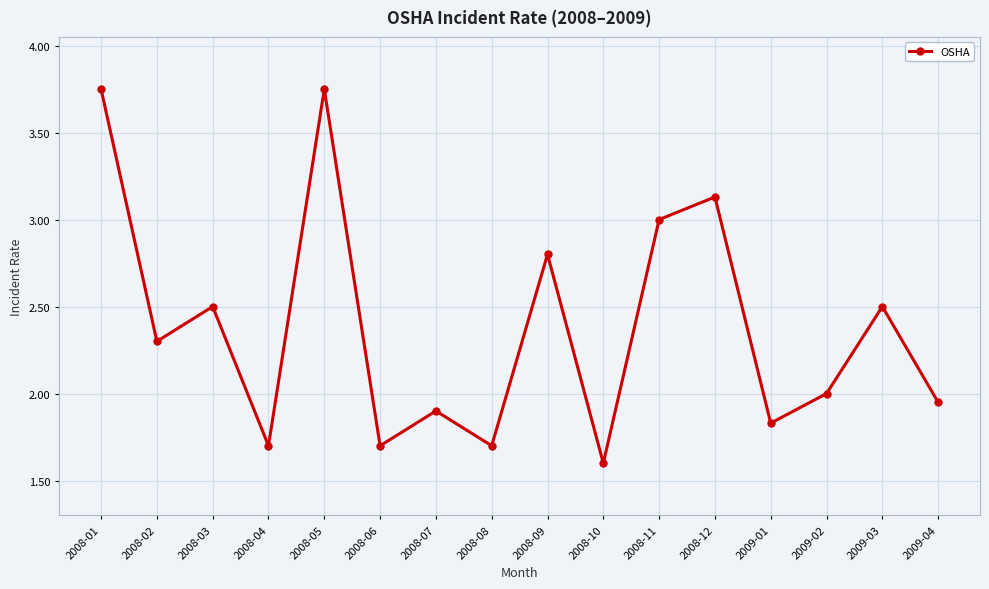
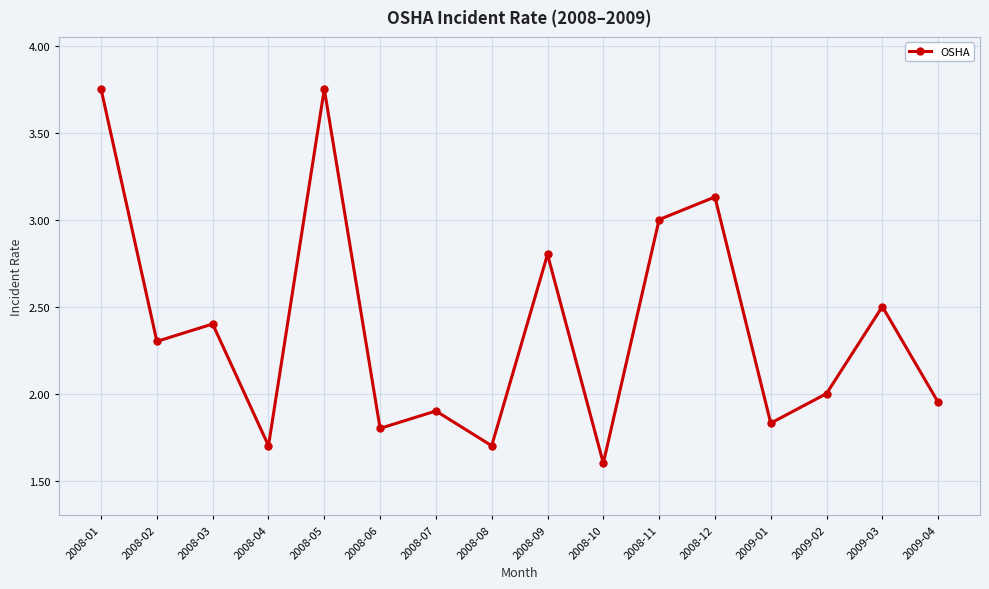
  {
    "2008-01": 3.75,
    "2008-02": 2.3,
-   "2008-03": 2.5,
+   "2008-03": 2.4,
    "2008-04": 1.7,
    "2008-05": 3.75,
-   "2008-06": 1.7,
+   "2008-06": 1.8,
    "2008-07": 1.9,
    "2008-08": 1.7,
    "2008-09": 2.8,
    "2008-10": 1.6,
    "2008-11": 3.0,
    "2008-12": 3.13,
    "2009-01": 1.83,
    "2009-02": 2.0,
    "2009-03": 2.5,
    "2009-04": 1.95
  }
